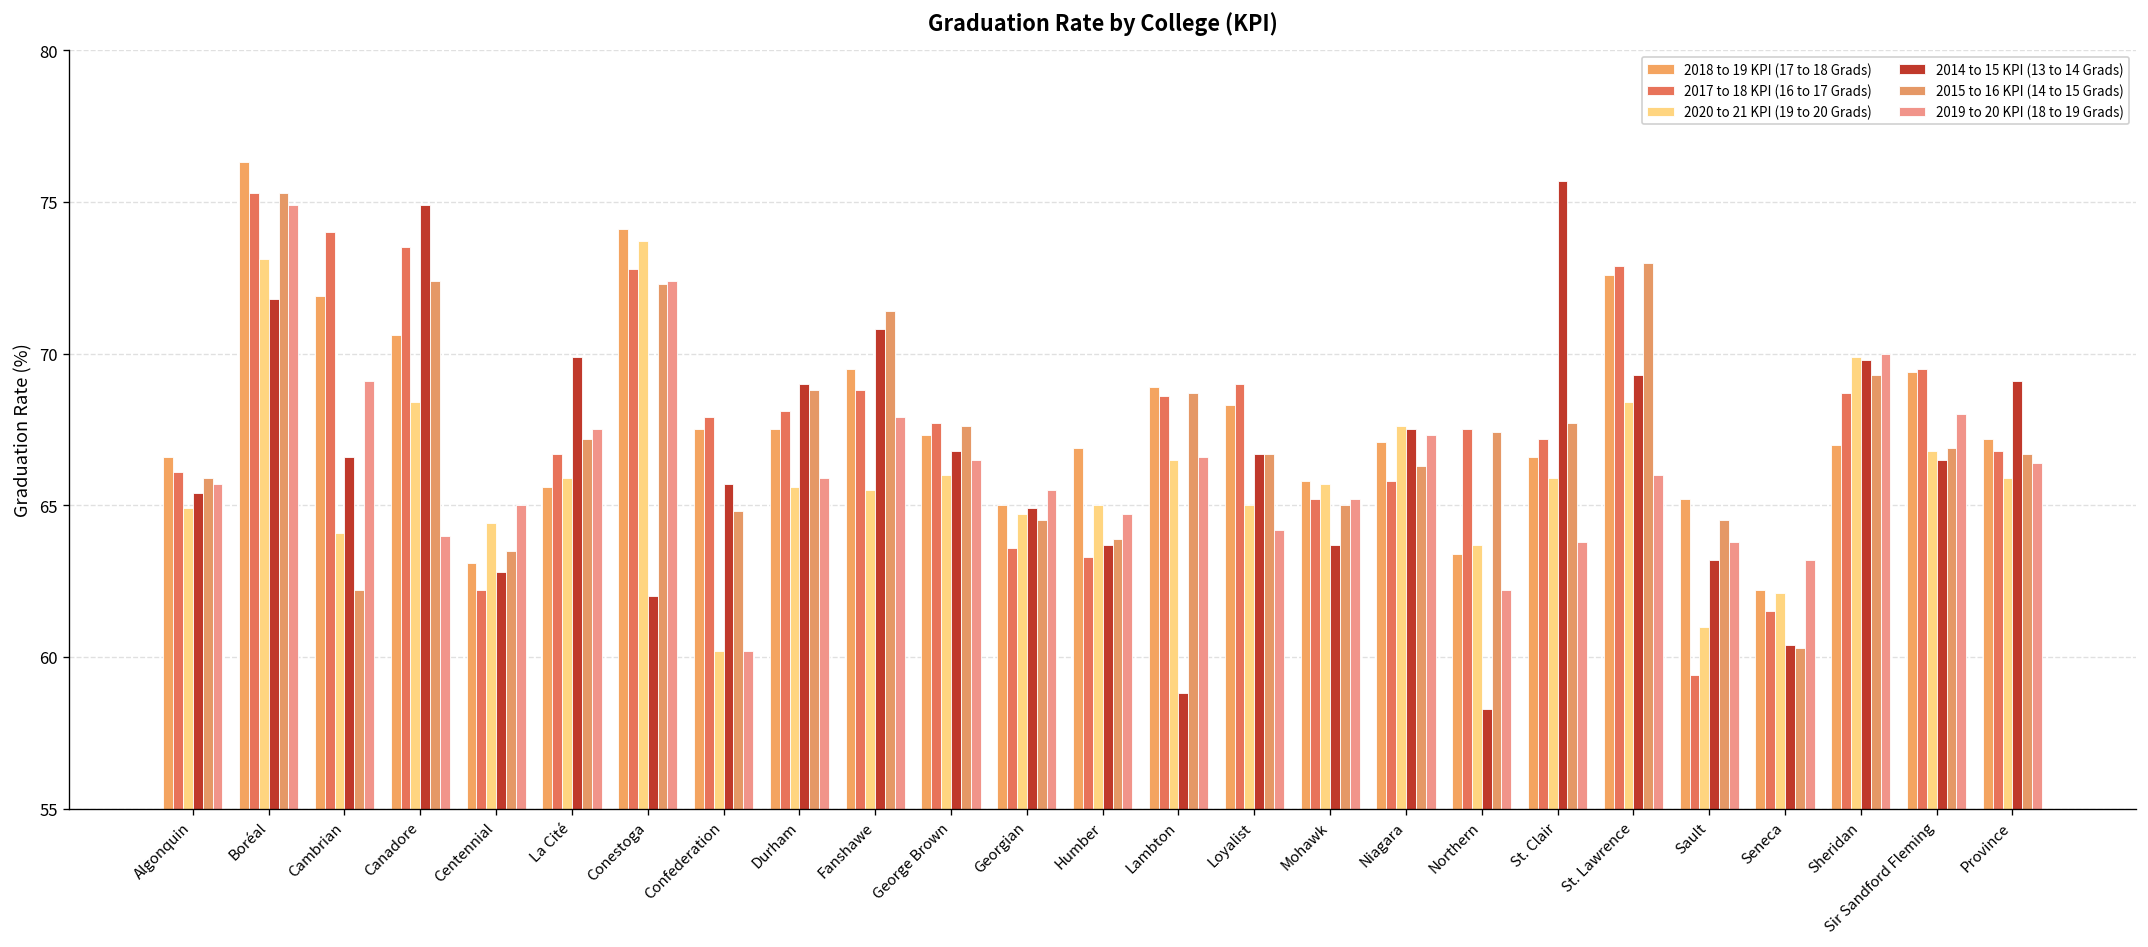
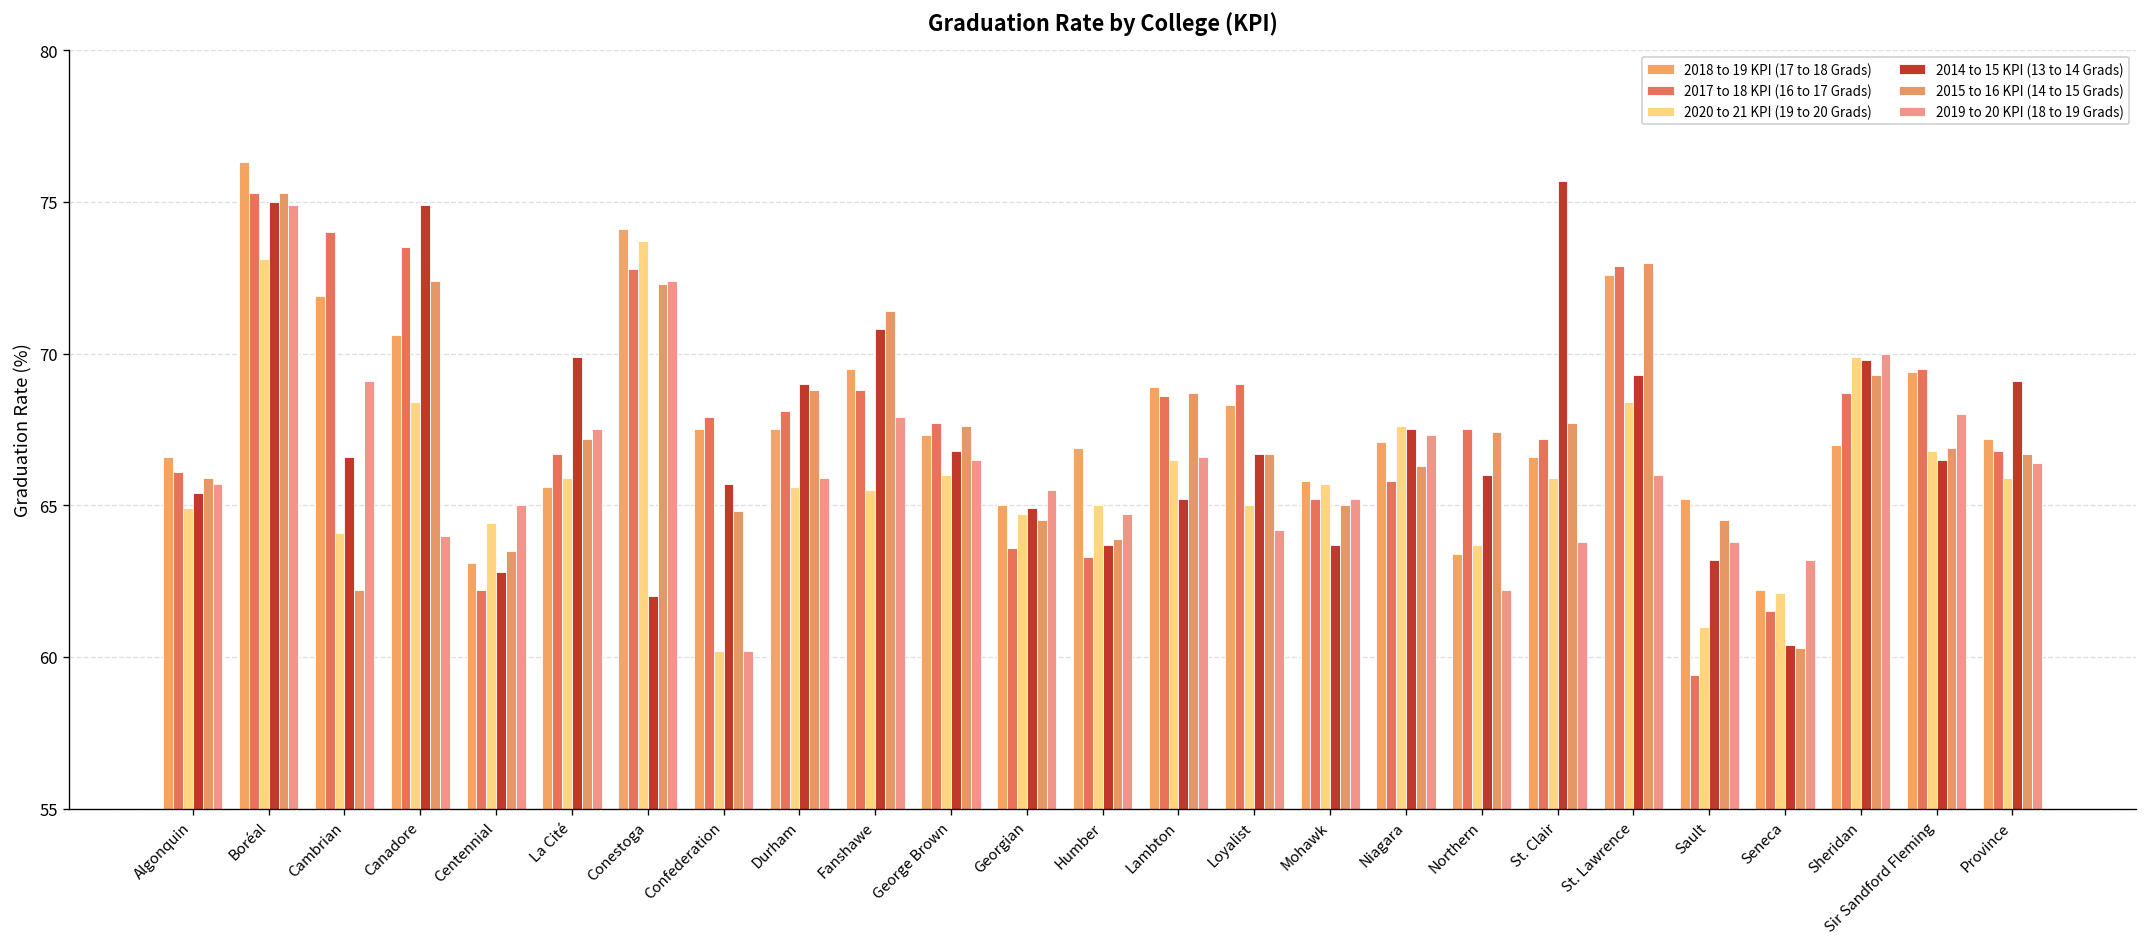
  {
    "2014 to 15 KPI (13 to 14 Grads)": {
      "Algonquin": 65.4,
-     "Boréal": 71.8,
+     "Boréal": 75.0,
      "Cambrian": 66.6,
      "Canadore": 74.9,
      "Centennial": 62.8,
      "La Cité": 69.9,
      "Conestoga": 62.0,
      "Confederation": 65.7,
      "Durham": 69.0,
      "Fanshawe": 70.8,
      "George Brown": 66.8,
      "Georgian": 64.9,
      "Humber": 63.7,
-     "Lambton": 58.8,
+     "Lambton": 65.2,
      "Loyalist": 66.7,
      "Mohawk": 63.7,
      "Niagara": 67.5,
-     "Northern": 58.3,
+     "Northern": 66.0,
      "St. Clair": 75.7,
      "St. Lawrence": 69.3,
      "Sault": 63.2,
      "Seneca": 60.4,
      "Sheridan": 69.8,
      "Sir Sandford Fleming": 66.5,
      "Province": 69.1
    }
  }
